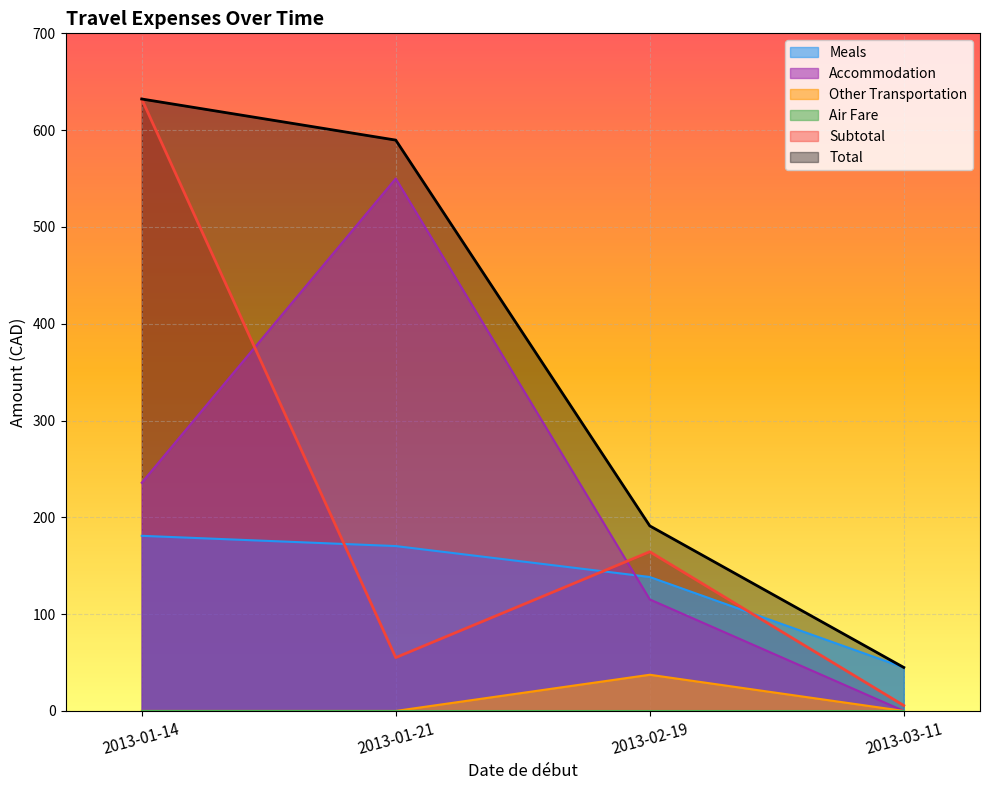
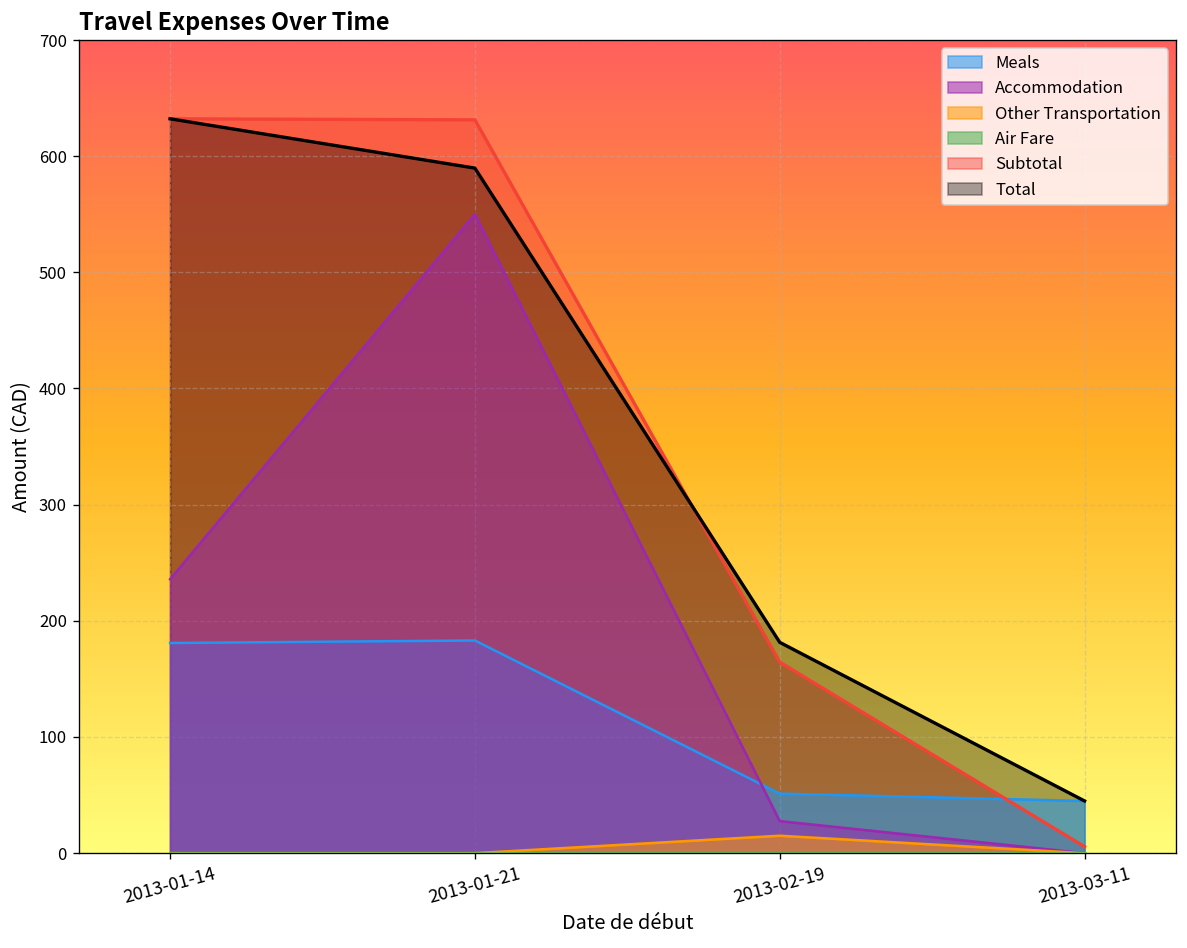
  {
    "Meals": {
      "2013-01-14": 180,
-     "2013-01-21": 170,
-     "2013-02-19": 140
+     "2013-01-21": 180,
+     "2013-02-19": 50
    },
    "Accommodation": {
      "2013-01-14": 240,
      "2013-01-21": 550,
-     "2013-02-19": 120
+     "2013-02-19": 30
    },
    "Other Transportation": {
-     "2013-02-19": 40
+     "2013-02-19": 20
    },
    "Air Fare": {
      "2013-02-19": 0
    },
    "Subtotal": {
-     "2013-01-21": 60,
+     "2013-01-21": 630,
      "2013-02-19": 160,
      "2013-03-11": 10
    },
    "Total": {
      "2013-01-21": 590,
-     "2013-02-19": 190
+     "2013-02-19": 180
    }
  }
